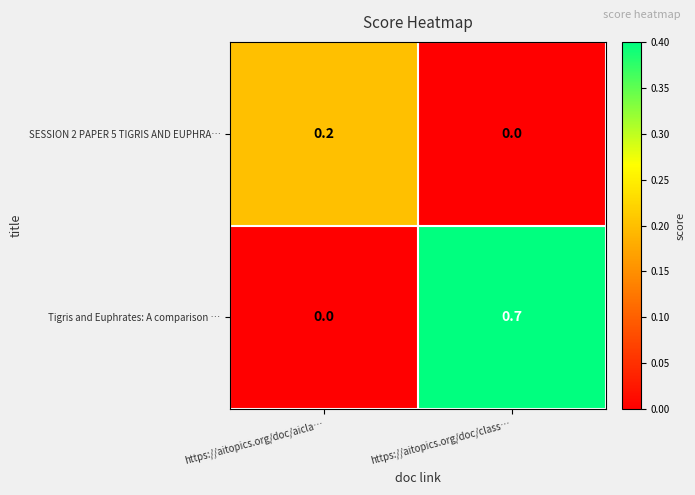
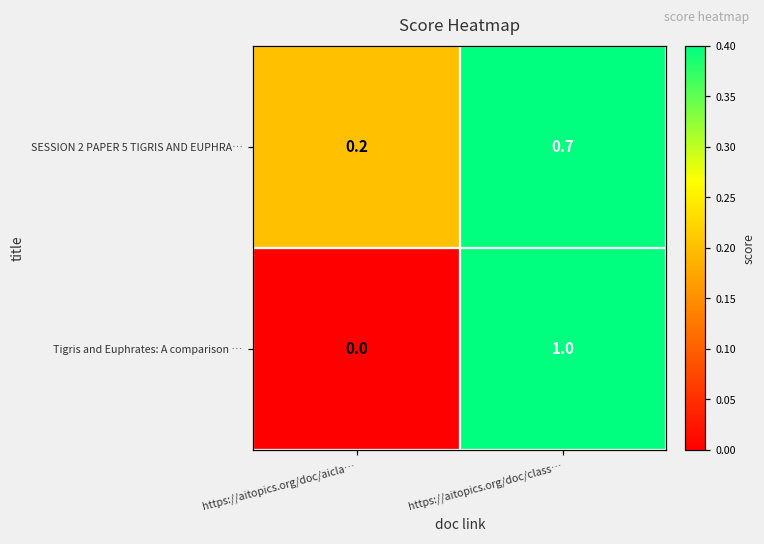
  {
    "SESSION 2 PAPER 5 TIGRIS AND EUPHRA…": {
      "https://aitopics.org/doc/aicla…": 0.2,
-     "https://aitopics.org/doc/class…": 0.0
+     "https://aitopics.org/doc/class…": 0.7
    },
    "Tigris and Euphrates: A comparison …": {
      "https://aitopics.org/doc/aicla…": 0.0,
-     "https://aitopics.org/doc/class…": 0.7
+     "https://aitopics.org/doc/class…": 1.0
    }
  }
